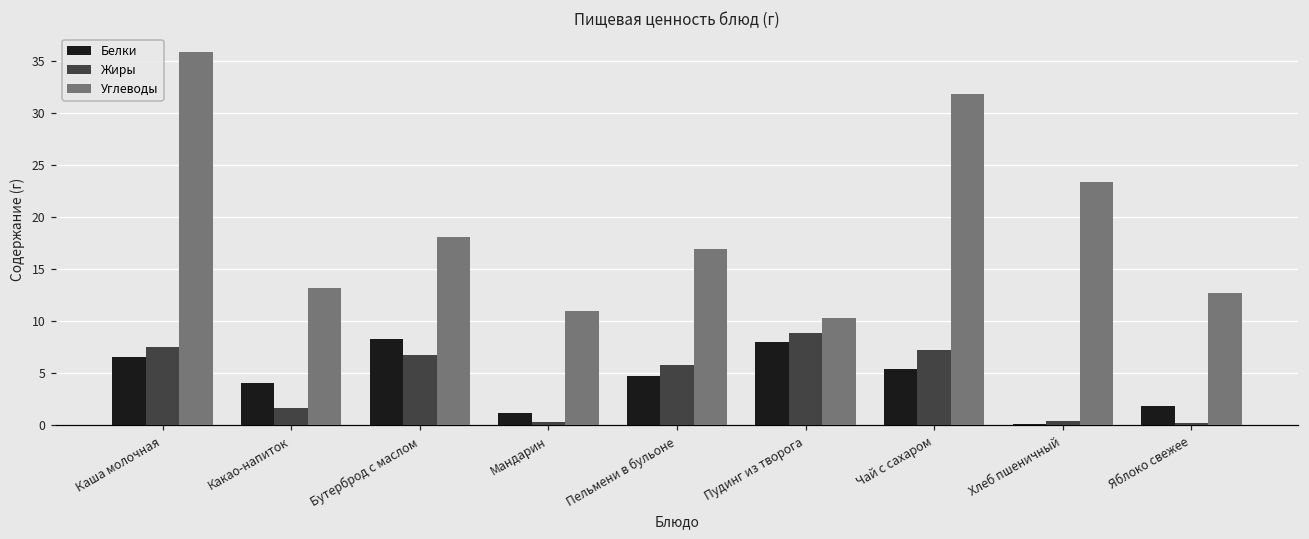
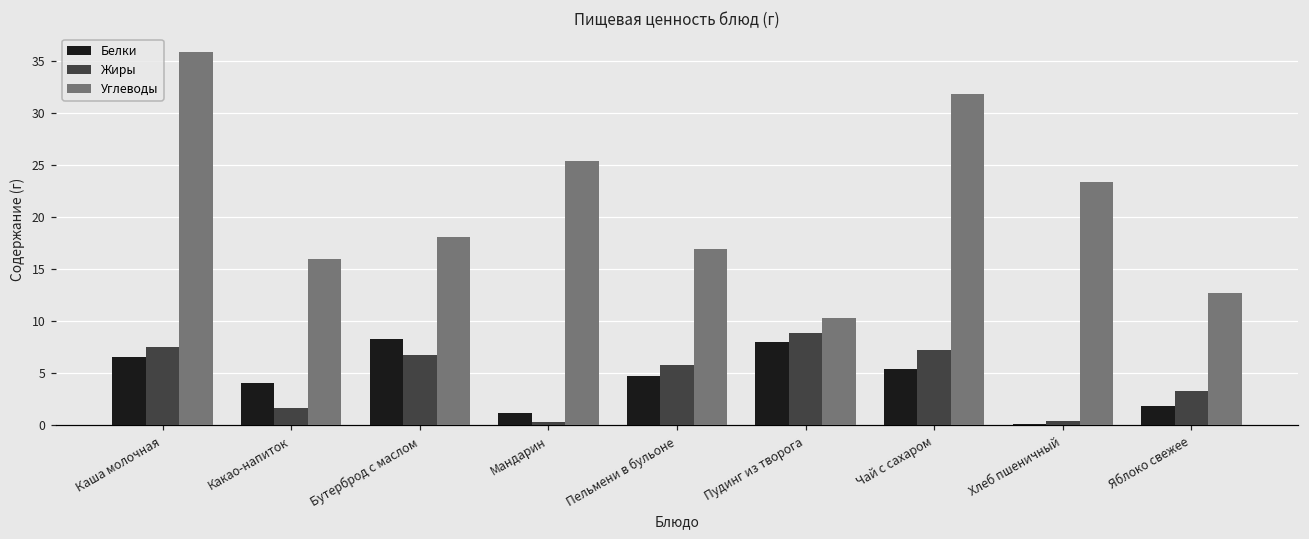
  {
    "Белки": {
      "Каша молочная": 7,
      "Какао-напиток": 4,
      "Бутерброд с маслом": 8,
      "Мандарин": 1,
      "Пельмени в бульоне": 5,
      "Пудинг из творога": 8,
      "Чай с сахаром": 5,
      "Яблоко свежее": 2
    },
    "Жиры": {
      "Каша молочная": 8,
      "Какао-напиток": 2,
      "Бутерброд с маслом": 7,
      "Мандарин": 0,
      "Пельмени в бульоне": 6,
      "Пудинг из творога": 9,
      "Чай с сахаром": 7,
      "Хлеб пшеничный": 0,
-     "Яблоко свежее": 0
+     "Яблоко свежее": 3
    },
    "Углеводы": {
      "Каша молочная": 36,
-     "Какао-напиток": 13,
+     "Какао-напиток": 16,
      "Бутерброд с маслом": 18,
-     "Мандарин": 11,
+     "Мандарин": 25,
      "Пельмени в бульоне": 17,
      "Пудинг из творога": 10,
      "Чай с сахаром": 32,
      "Хлеб пшеничный": 23,
      "Яблоко свежее": 13
    }
  }
